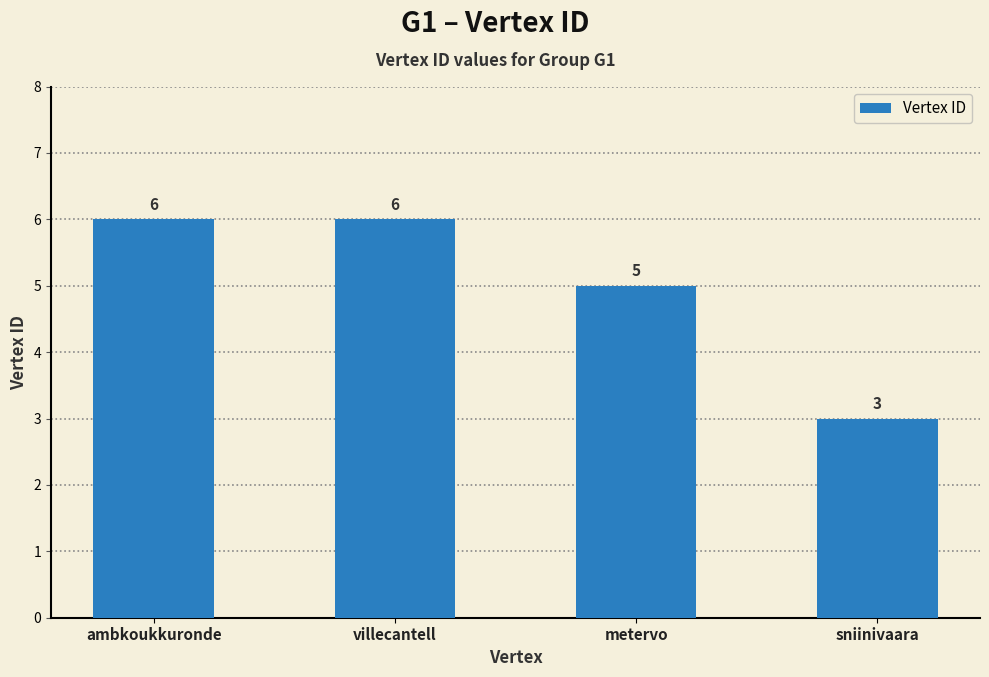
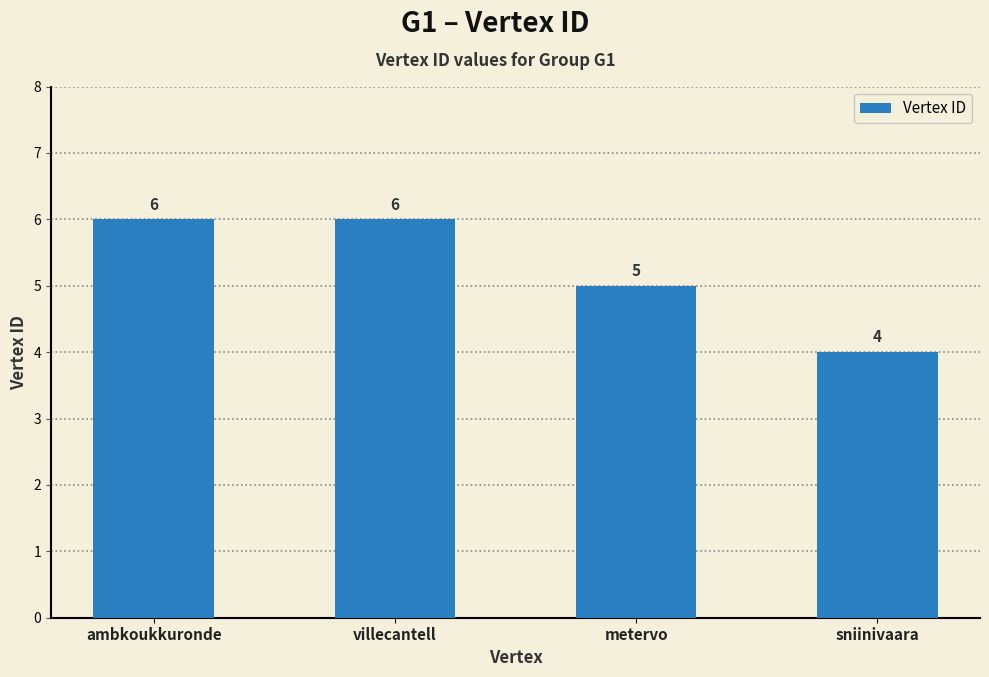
  {
    "ambkoukkuronde": 6,
    "villecantell": 6,
    "metervo": 5,
-   "sniinivaara": 3
+   "sniinivaara": 4
  }
